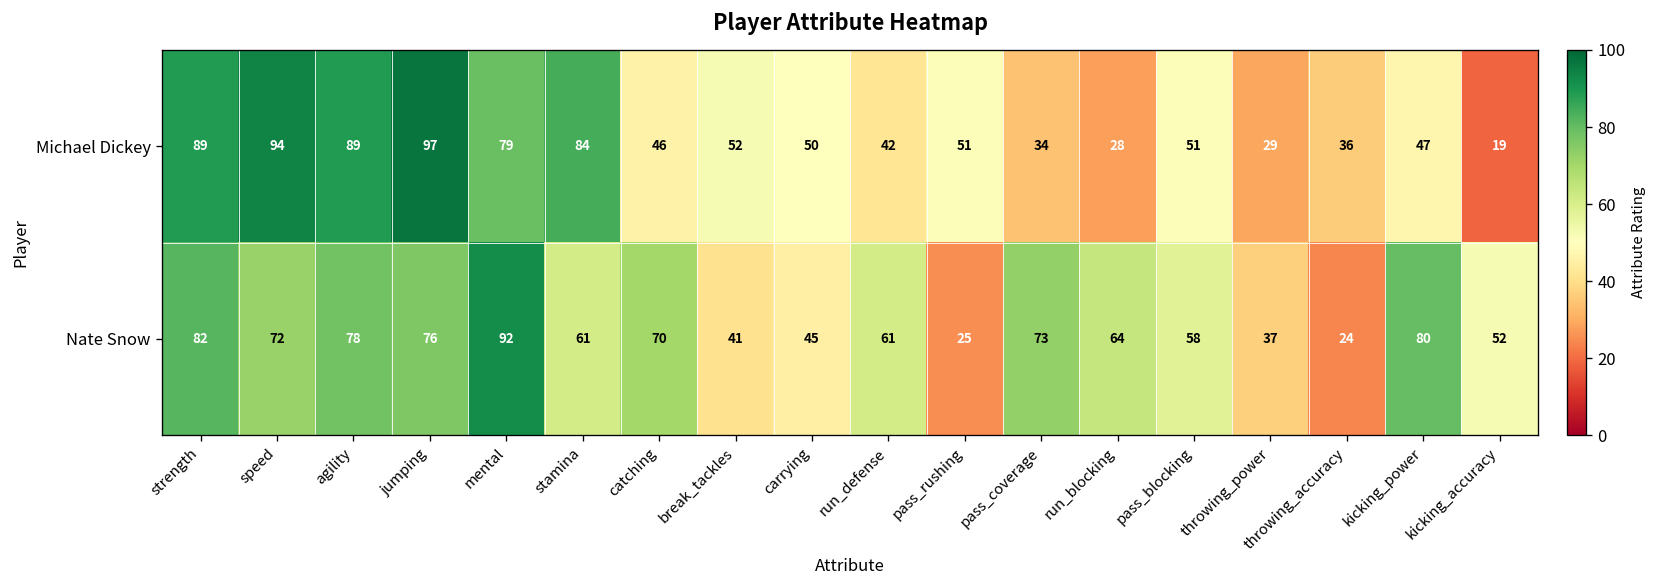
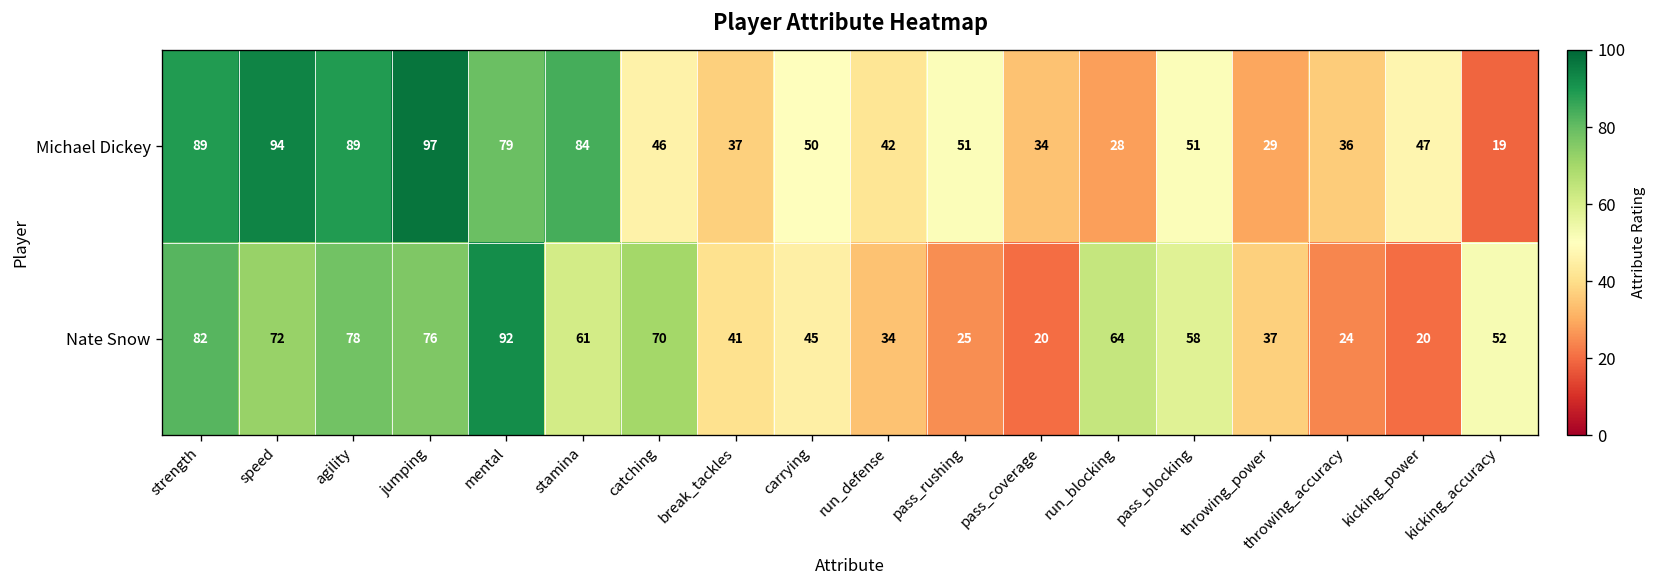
  {
    "Michael Dickey": {
      "strength": 89,
      "speed": 94,
      "agility": 89,
      "jumping": 97,
      "mental": 79,
      "stamina": 84,
      "catching": 46,
-     "break_tackles": 52,
+     "break_tackles": 37,
      "carrying": 50,
      "run_defense": 42,
      "pass_rushing": 51,
      "pass_coverage": 34,
      "run_blocking": 28,
      "pass_blocking": 51,
      "throwing_power": 29,
      "throwing_accuracy": 36,
      "kicking_power": 47,
      "kicking_accuracy": 19
    },
    "Nate Snow": {
      "strength": 82,
      "speed": 72,
      "agility": 78,
      "jumping": 76,
      "mental": 92,
      "stamina": 61,
      "catching": 70,
      "break_tackles": 41,
      "carrying": 45,
-     "run_defense": 61,
+     "run_defense": 34,
      "pass_rushing": 25,
-     "pass_coverage": 73,
+     "pass_coverage": 20,
      "run_blocking": 64,
      "pass_blocking": 58,
      "throwing_power": 37,
      "throwing_accuracy": 24,
-     "kicking_power": 80,
+     "kicking_power": 20,
      "kicking_accuracy": 52
    }
  }
